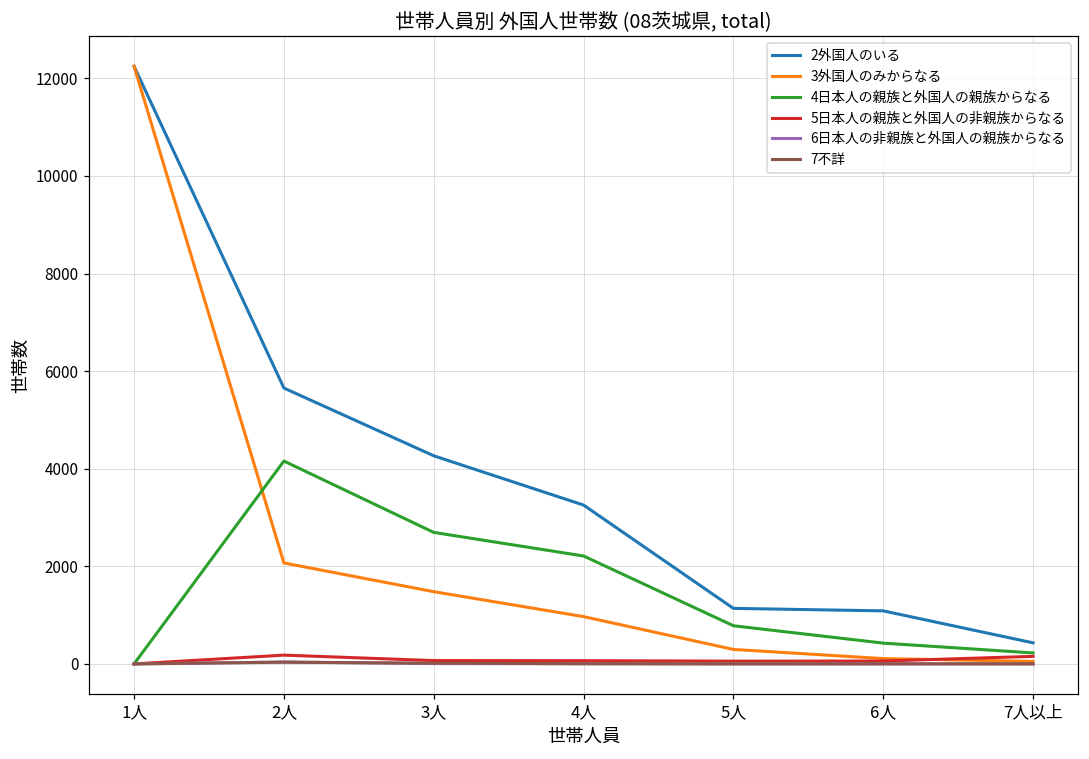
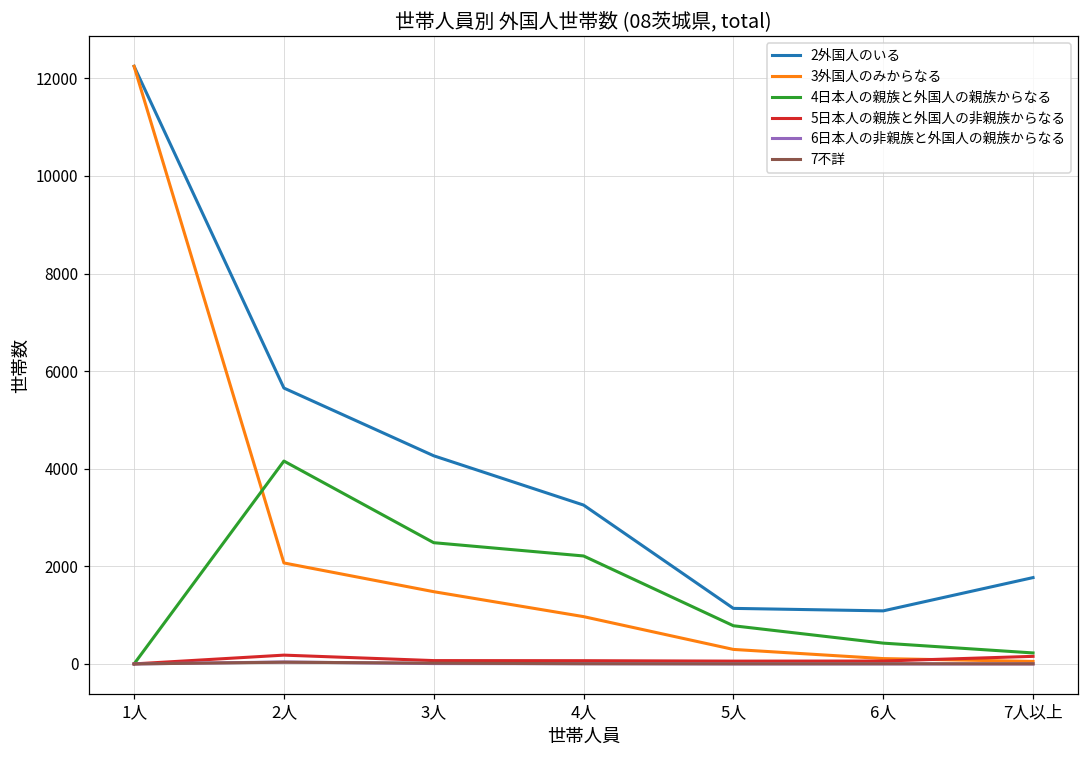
  {
    "2外国人のいる": {
      "2人": 5700,
      "3人": 4300,
      "4人": 3300,
      "5人": 1100,
      "6人": 1100,
-     "7人以上": 400
+     "7人以上": 1800
    },
    "3外国人のみからなる": {
      "2人": 2100,
      "3人": 1500,
      "4人": 1000,
      "5人": 300
    },
    "4日本人の親族と外国人の親族からなる": {
      "2人": 4200,
-     "3人": 2700,
+     "3人": 2500,
      "4人": 2200,
      "5人": 800,
      "6人": 400,
      "7人以上": 200
    },
    "5日本人の親族と外国人の非親族からなる": {
      "2人": 200,
      "4人": 100,
      "7人以上": 200
    }
  }
